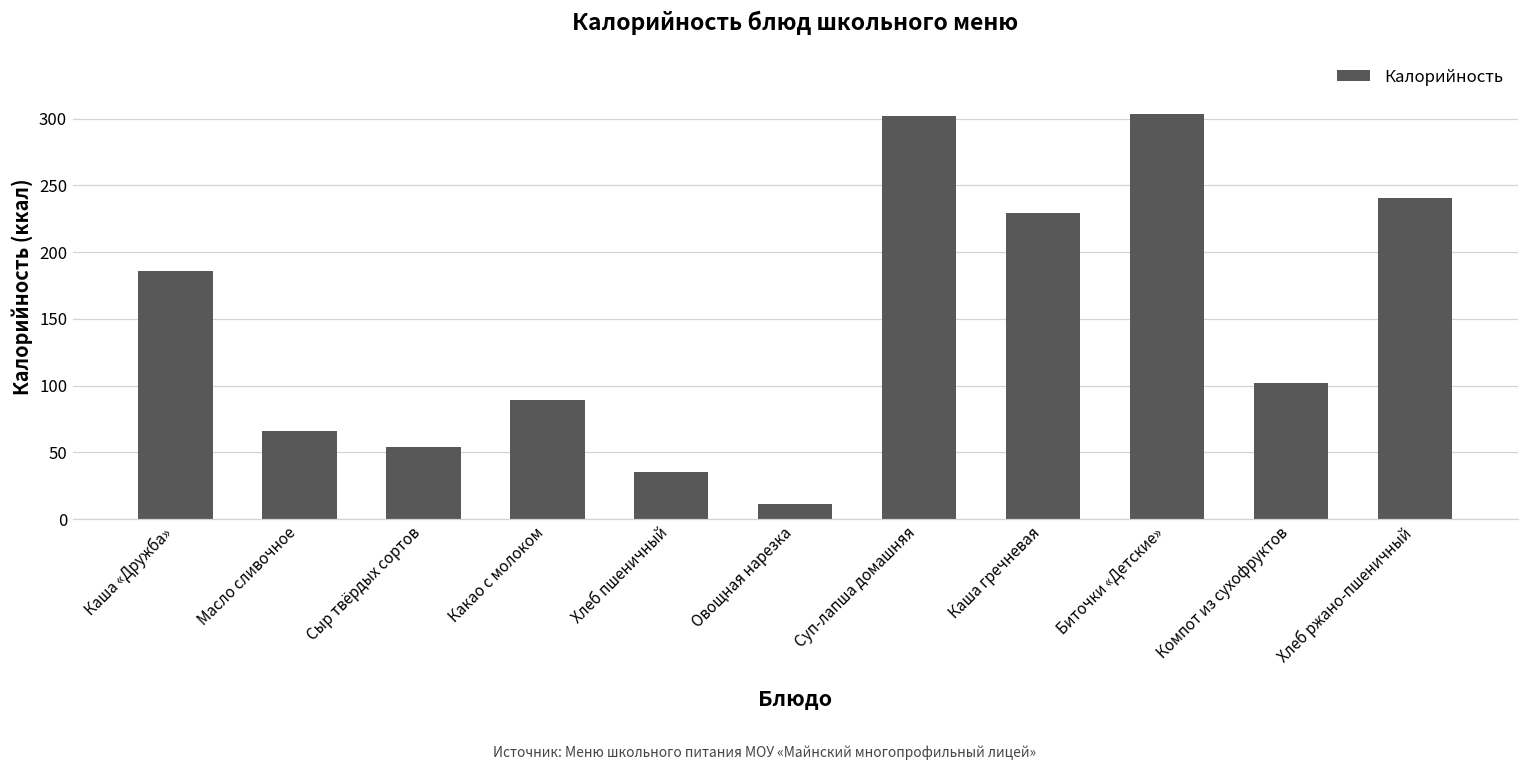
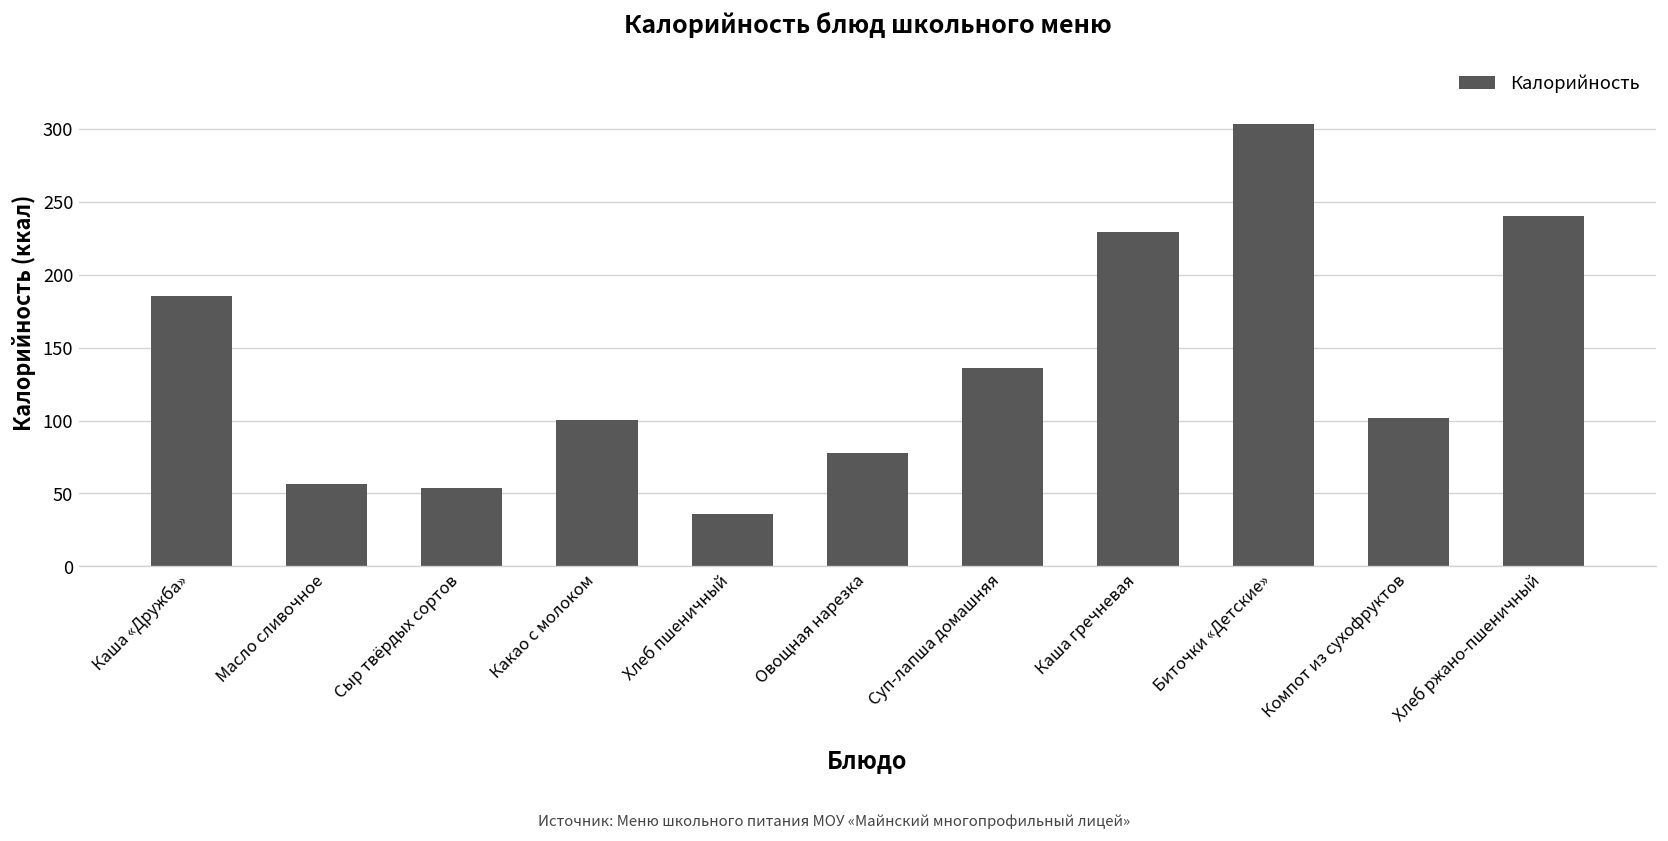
  {
    "Каша «Дружба»": 186,
-   "Масло сливочное": 66,
+   "Масло сливочное": 57,
    "Сыр твёрдых сортов": 54,
-   "Какао с молоком": 89,
+   "Какао с молоком": 100,
    "Хлеб пшеничный": 36,
-   "Овощная нарезка": 12,
-   "Суп-лапша домашняя": 302,
+   "Овощная нарезка": 78,
+   "Суп-лапша домашняя": 136,
    "Каша гречневая": 229,
    "Биточки «Детские»": 303,
    "Компот из сухофруктов": 102,
    "Хлеб ржано-пшеничный": 240
  }
